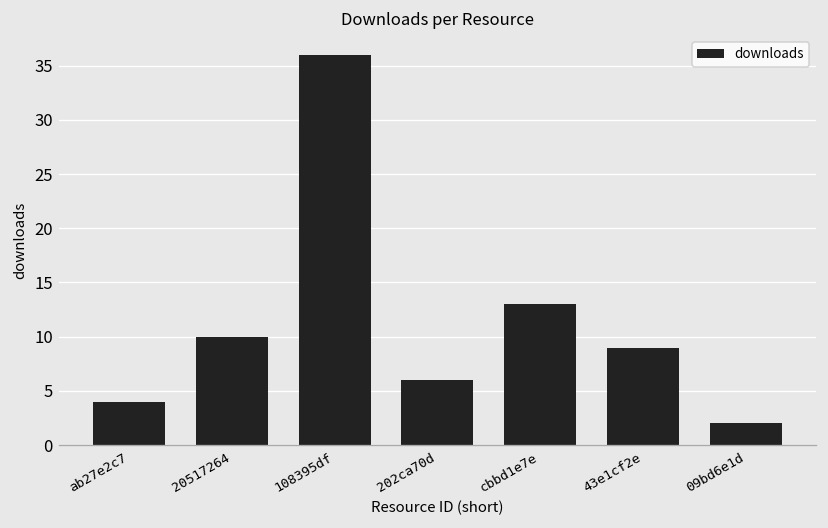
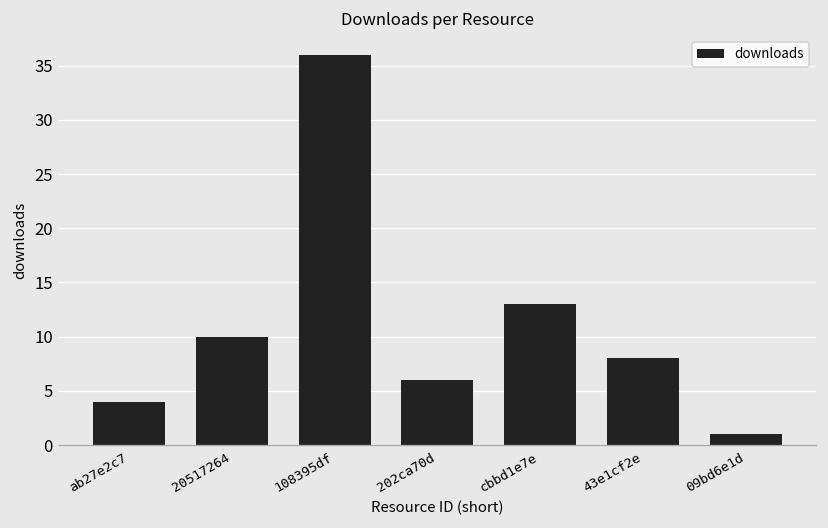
  {
    "ab27e2c7": 4,
    "20517264": 10,
    "108395df": 36,
    "202ca70d": 6,
    "cbbd1e7e": 13,
-   "43e1cf2e": 9,
-   "09bd6e1d": 2
+   "43e1cf2e": 8,
+   "09bd6e1d": 1
  }
